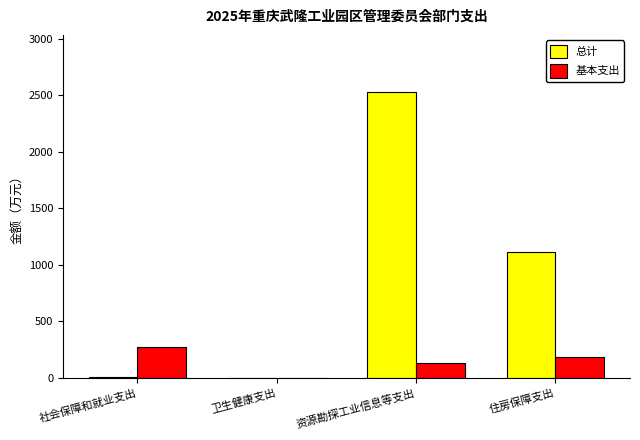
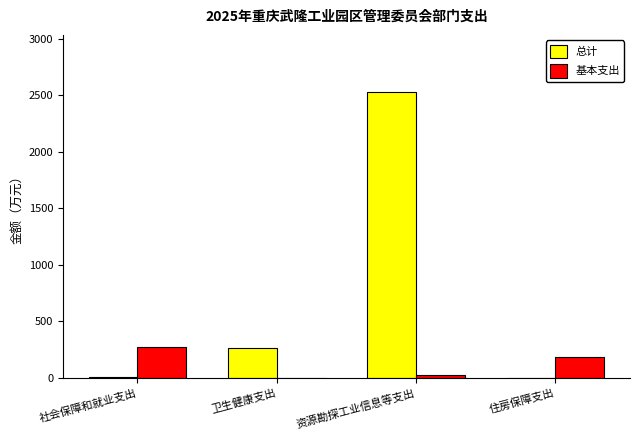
  {
    "总计": {
-     "卫生健康支出": 0,
+     "卫生健康支出": 270,
      "资源勘探工业信息等支出": 2530,
-     "住房保障支出": 1110
+     "住房保障支出": 0
    },
    "基本支出": {
      "社会保障和就业支出": 270,
-     "资源勘探工业信息等支出": 130,
+     "资源勘探工业信息等支出": 30,
      "住房保障支出": 190
    }
  }
